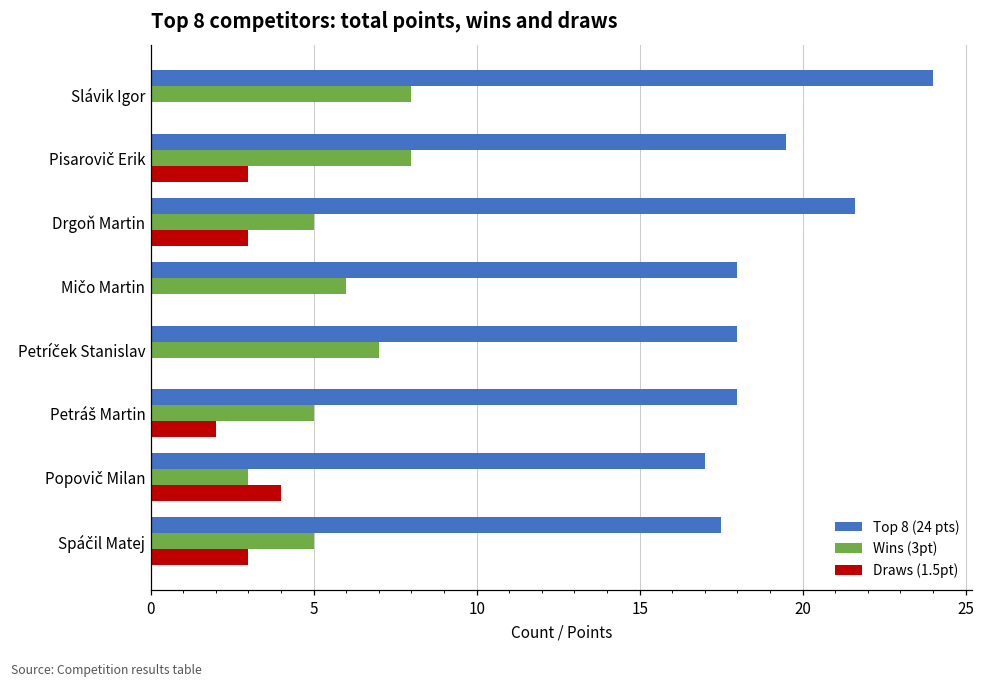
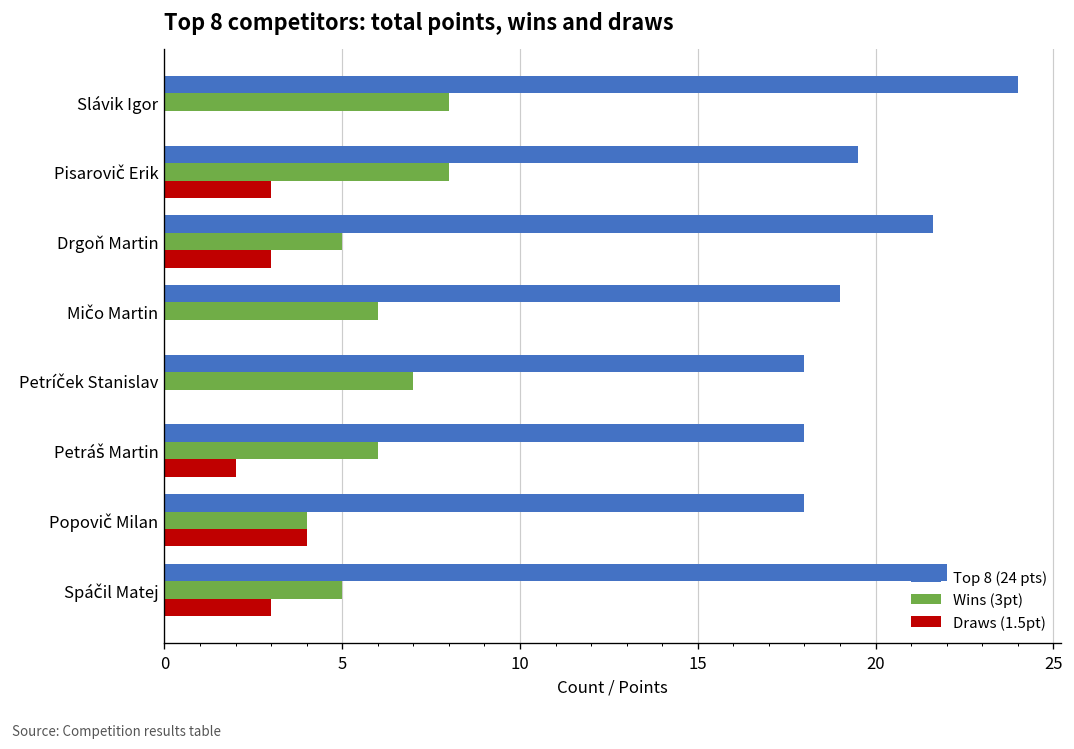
  {
    "Top 8 (24 pts)": {
      "Slávik Igor": 24.0,
      "Pisarovič Erik": 19.5,
      "Drgoň Martin": 21.6,
-     "Mičo Martin": 18,
+     "Mičo Martin": 19,
      "Petríček Stanislav": 18.0,
      "Petráš Martin": 18.0,
-     "Popovič Milan": 17,
-     "Spáčil Matej": 17.5
+     "Popovič Milan": 18,
+     "Spáčil Matej": 22.0
    },
    "Wins (3pt)": {
      "Slávik Igor": 8,
      "Pisarovič Erik": 8,
      "Drgoň Martin": 5,
      "Mičo Martin": 6,
      "Petríček Stanislav": 7,
-     "Petráš Martin": 5,
-     "Popovič Milan": 3,
+     "Petráš Martin": 6,
+     "Popovič Milan": 4,
      "Spáčil Matej": 5
    },
    "Draws (1.5pt)": {
      "Slávik Igor": 0.0,
      "Pisarovič Erik": 3.0,
      "Drgoň Martin": 3.0,
      "Mičo Martin": 0.0,
      "Petríček Stanislav": 0.0,
      "Petráš Martin": 2.0,
      "Popovič Milan": 4.0,
      "Spáčil Matej": 3.0
    }
  }
